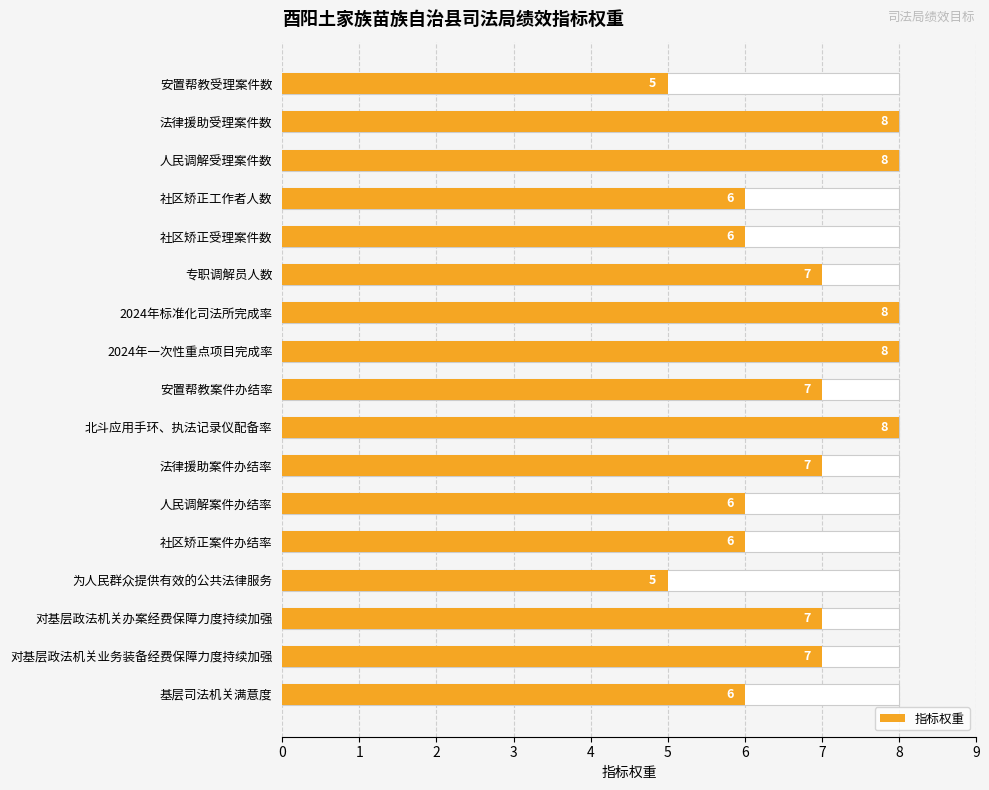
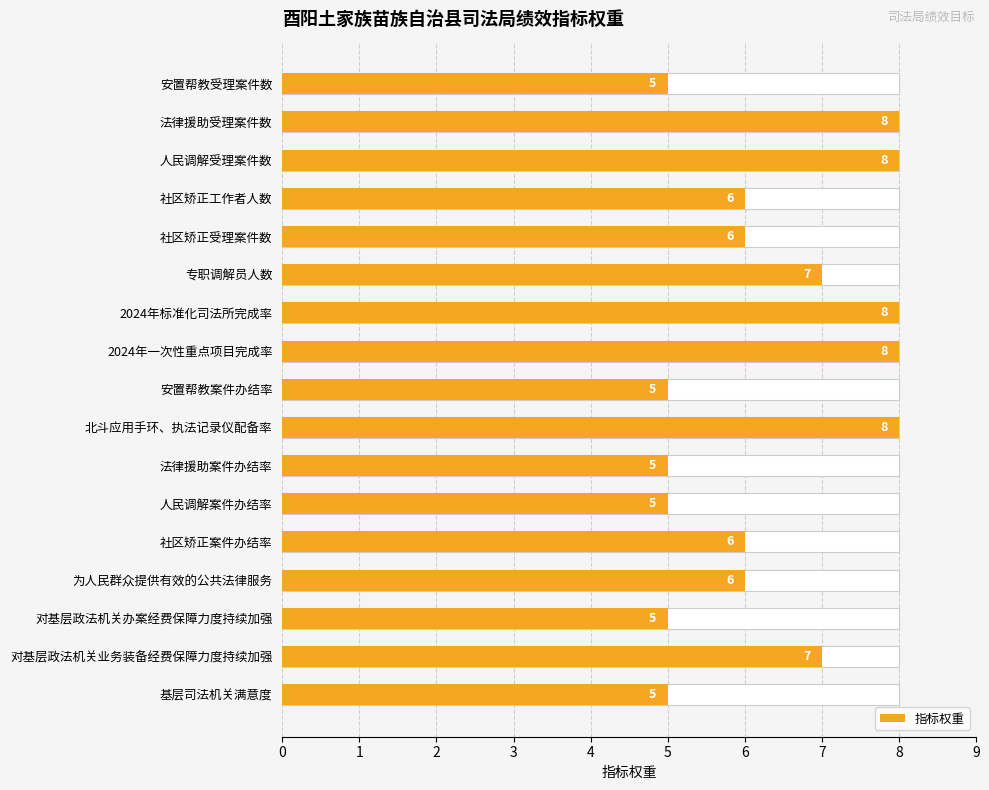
  {
    "指标权重": {
      "法律援助受理案件数": 8,
      "人民调解受理案件数": 8,
      "2024年标准化司法所完成率": 8,
      "2024年一次性重点项目完成率": 8,
-     "安置帮教案件办结率": 7,
+     "安置帮教案件办结率": 5,
      "北斗应用手环、执法记录仪配备率": 8,
-     "法律援助案件办结率": 7,
-     "人民调解案件办结率": 6,
-     "为人民群众提供有效的公共法律服务": 5,
-     "对基层政法机关办案经费保障力度持续加强": 7,
-     "基层司法机关满意度": 6
+     "法律援助案件办结率": 5,
+     "人民调解案件办结率": 5,
+     "为人民群众提供有效的公共法律服务": 6,
+     "对基层政法机关办案经费保障力度持续加强": 5,
+     "基层司法机关满意度": 5
    }
  }
